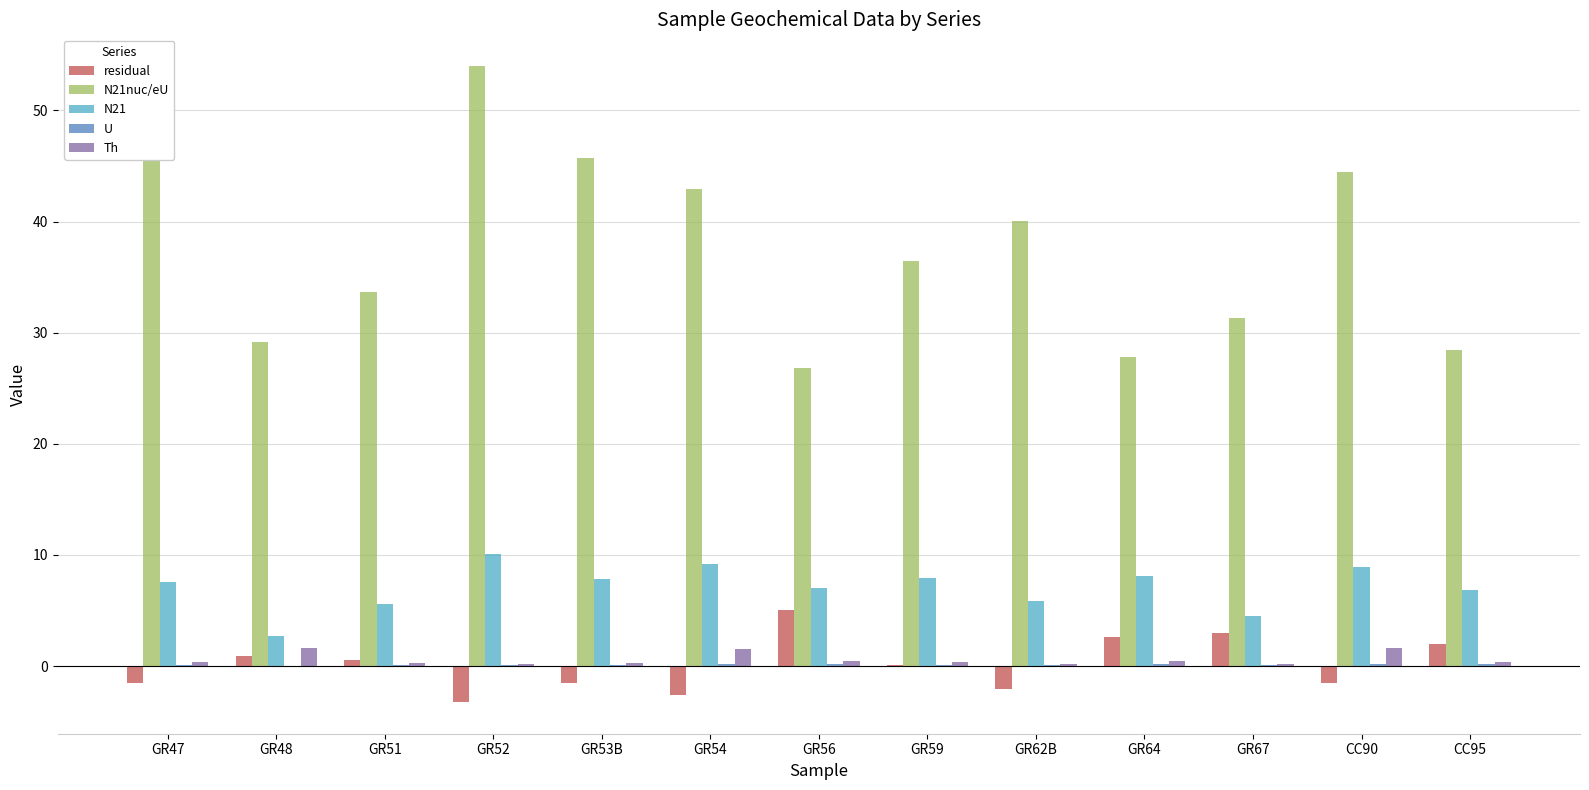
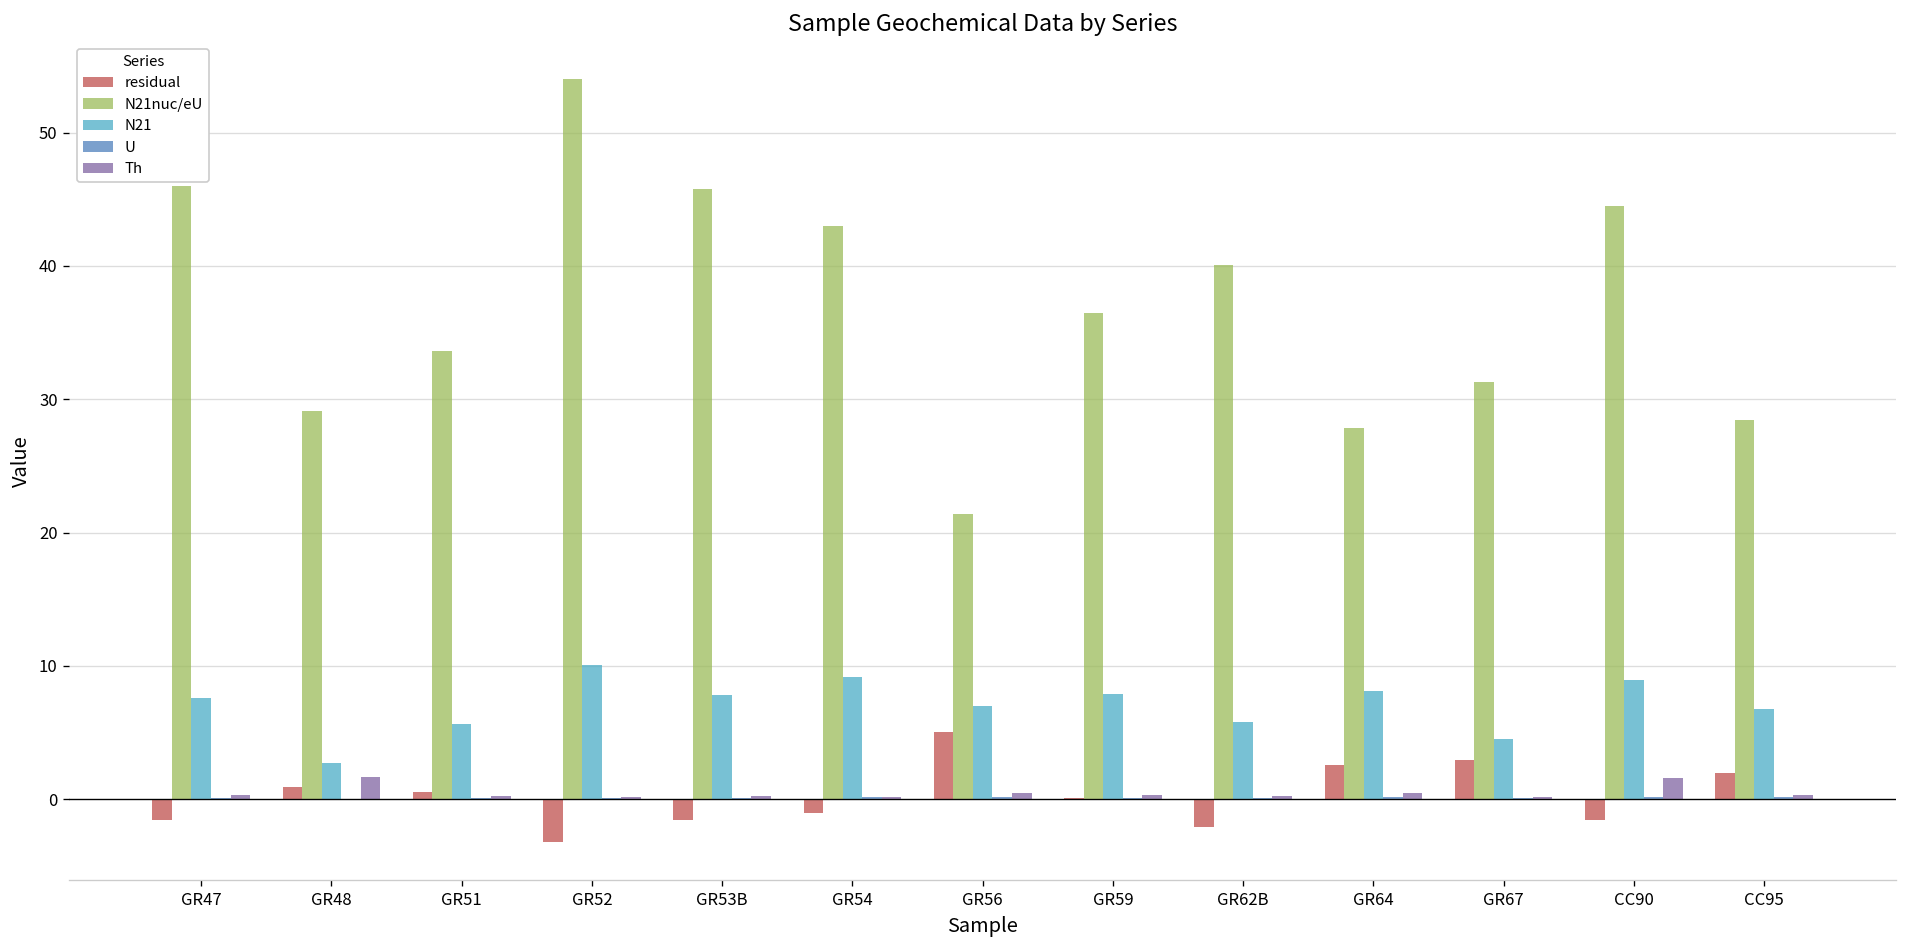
  {
    "residual": {
      "GR47": -1.5,
      "GR48": 0.9,
      "GR51": 0.5,
      "GR52": -3.2,
      "GR53B": -1.5,
-     "GR54": -2.6,
+     "GR54": -1.0,
      "GR56": 5.1,
      "GR62B": -2.1,
      "GR64": 2.6,
      "GR67": 2.9,
      "CC90": -1.5,
      "CC95": 2.0
    },
    "N21nuc/eU": {
      "GR48": 29.1,
      "GR51": 33.6,
      "GR52": 54.0,
      "GR53B": 45.8,
      "GR54": 43.0,
-     "GR56": 26.8,
+     "GR56": 21.4,
      "GR59": 36.4,
      "GR62B": 40.1,
      "GR64": 27.8,
      "GR67": 31.3,
      "CC90": 44.5,
      "CC95": 28.5
    },
    "Th": {
      "GR47": 0.3,
      "GR48": 1.7,
      "GR51": 0.3,
      "GR53B": 0.2,
-     "GR54": 1.5,
+     "GR54": 0.2,
      "GR56": 0.5,
      "GR59": 0.3,
      "GR64": 0.5,
      "CC90": 1.6,
      "CC95": 0.3
    }
  }
